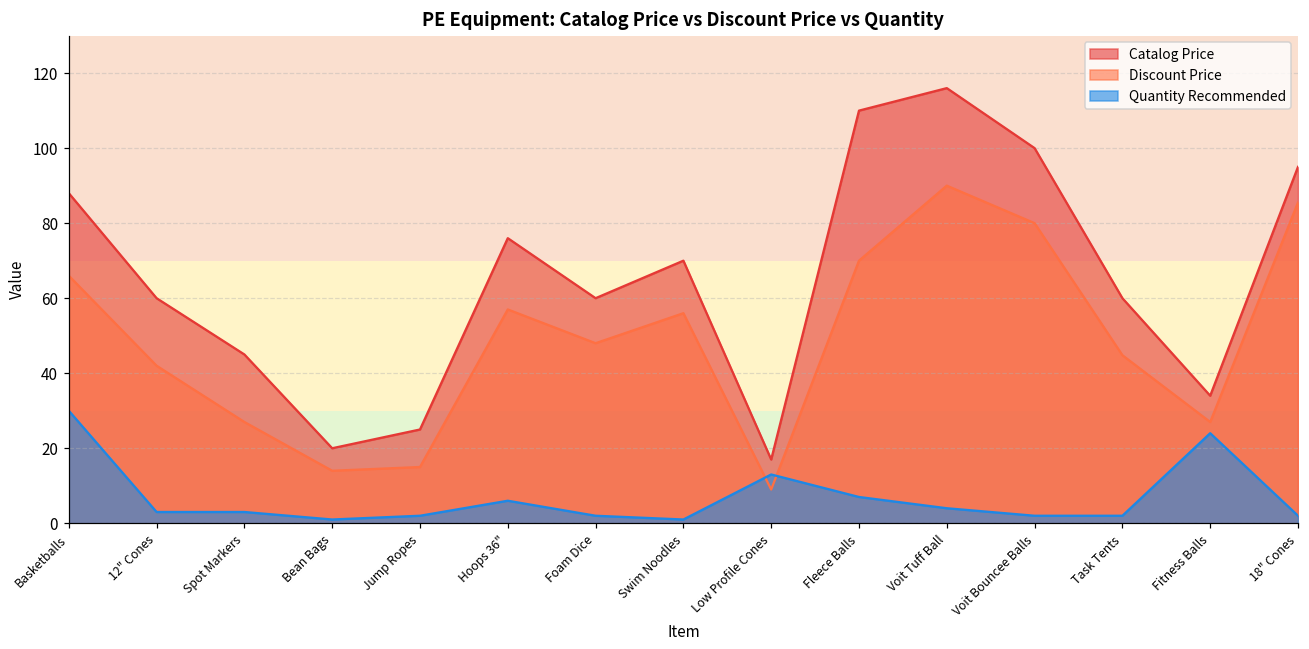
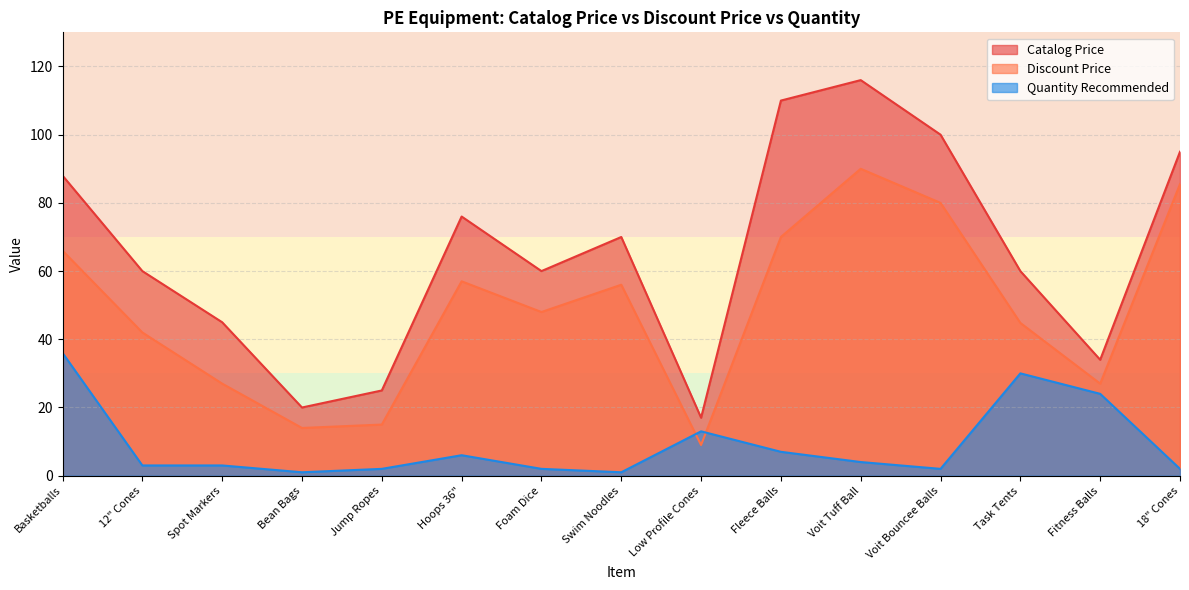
  {
    "Quantity Recommended": {
-     "Basketballs": 30,
+     "Basketballs": 36,
      "12\" Cones": 3,
      "Spot Markers": 3,
      "Bean Bags": 1,
      "Jump Ropes": 2,
      "Hoops 36\"": 6,
      "Foam Dice": 2,
      "Swim Noodles": 1,
      "Low Profile Cones": 13,
      "Fleece Balls": 7,
      "Voit Tuff Ball": 4,
      "Voit Bouncee Balls": 2,
-     "Task Tents": 2,
+     "Task Tents": 30,
      "Fitness Balls": 24,
      "18\" Cones": 2
    }
  }
